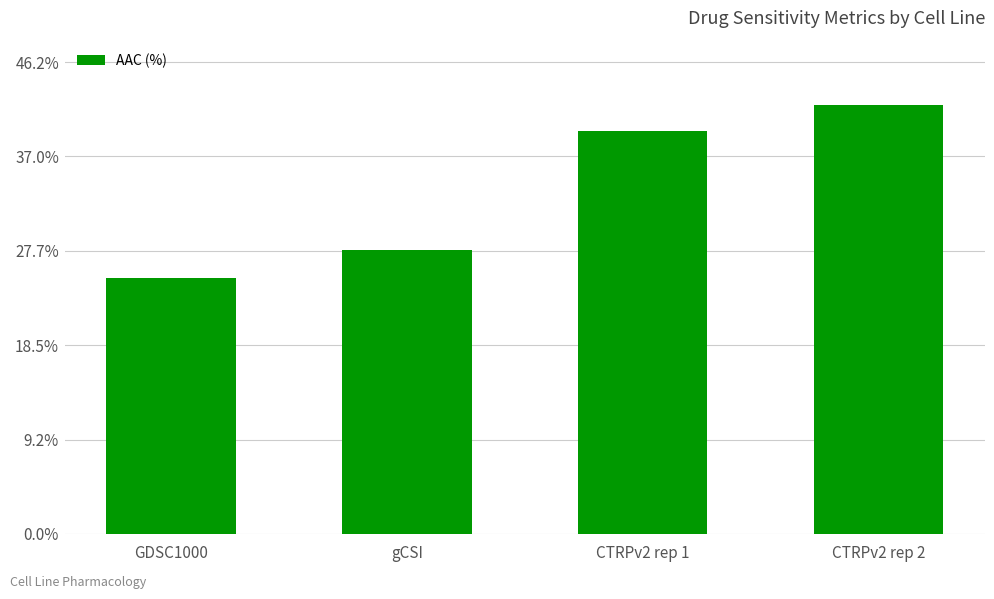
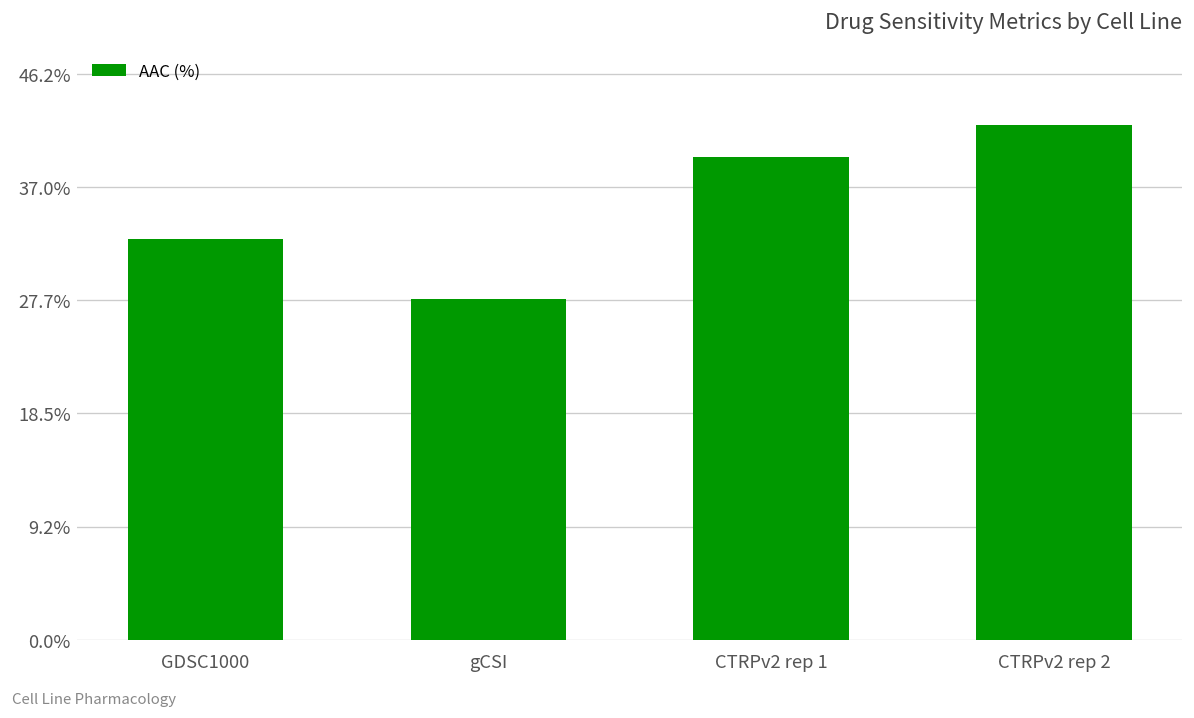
  {
-   "GDSC1000": "25.1%",
+   "GDSC1000": "32.7%",
    "gCSI": "27.8%",
    "CTRPv2 rep 1": "39.4%",
    "CTRPv2 rep 2": "42.0%"
  }
